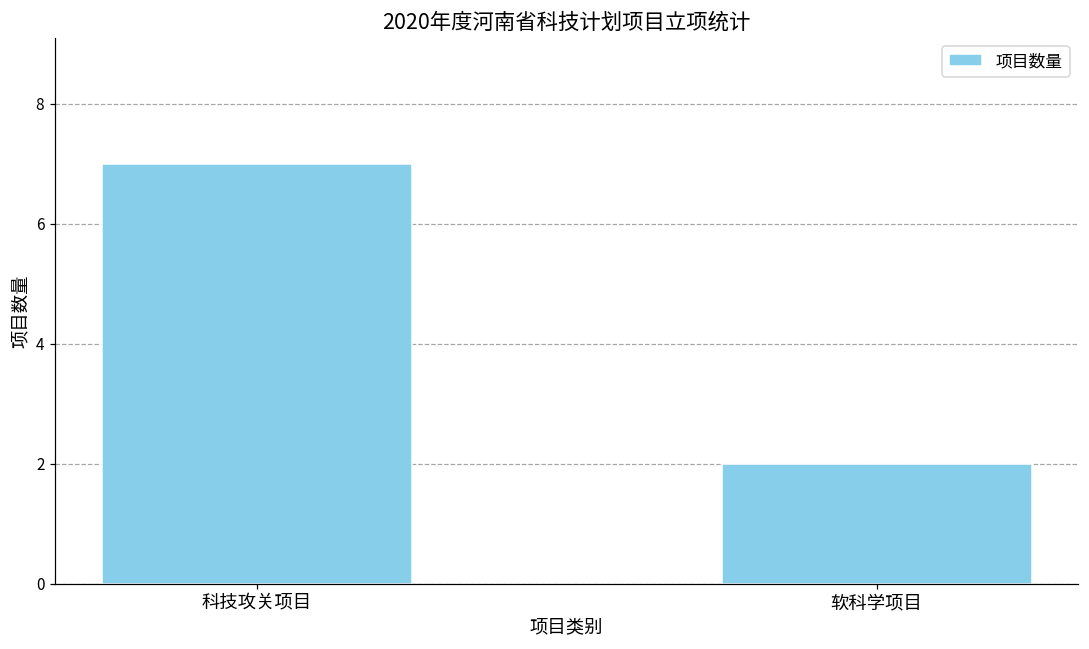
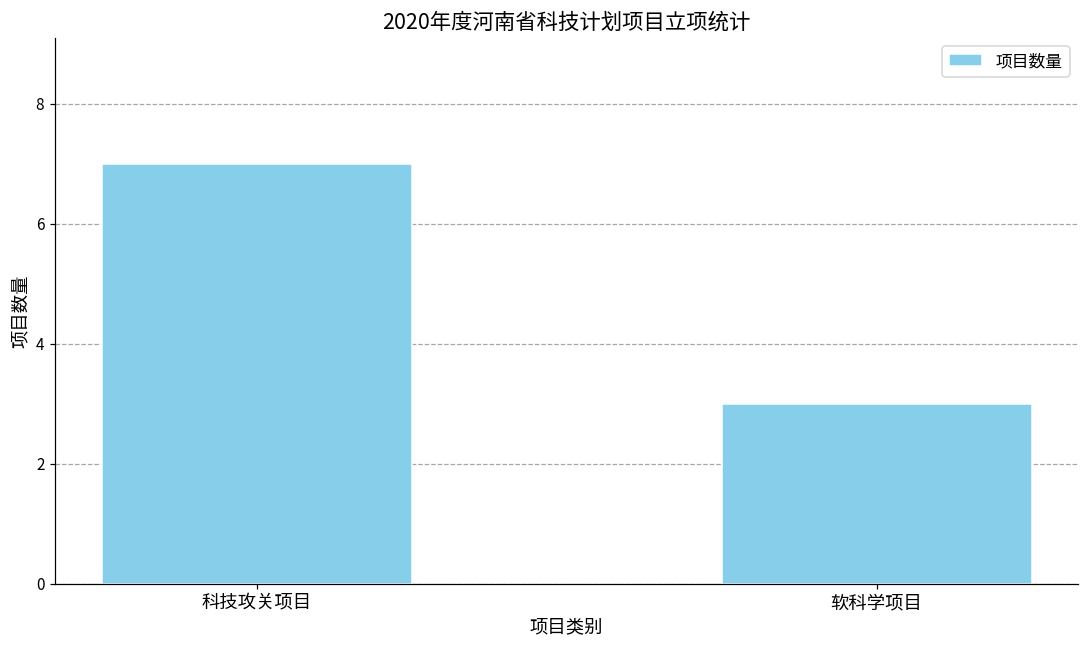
  {
    "科技攻关项目": 7,
-   "软科学项目": 2
+   "软科学项目": 3
  }
